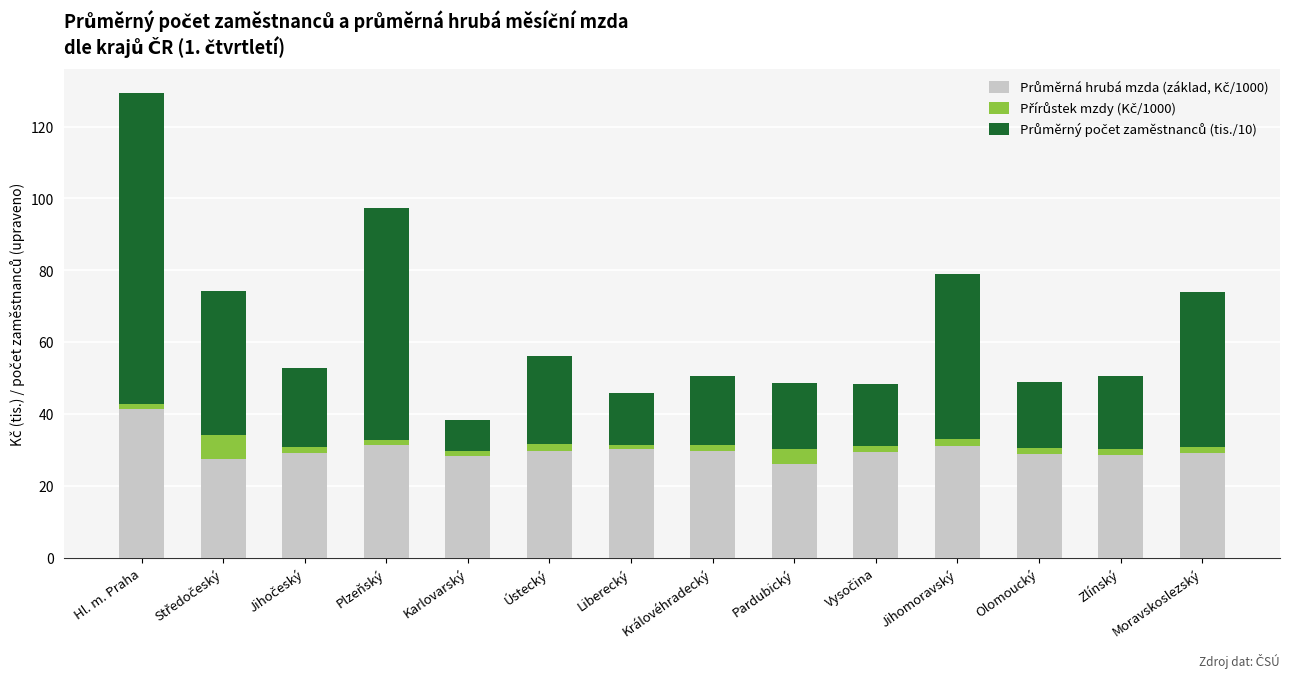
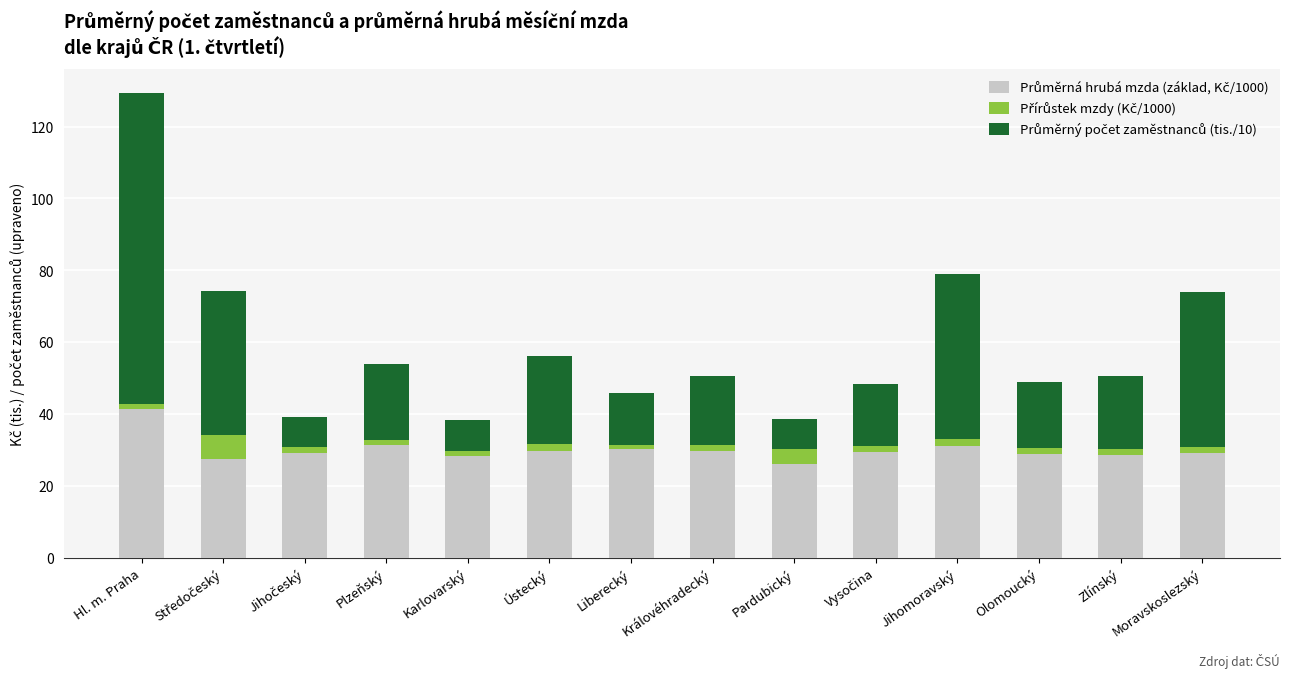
  {
    "Průměrná hrubá mzda (základ, Kč/1000)": {
      "Hl. m. Praha": 41,
      "Středočeský": 27,
      "Jihočeský": 29,
      "Plzeňský": 31,
      "Karlovarský": 28,
      "Ústecký": 30,
      "Liberecký": 30,
      "Královéhradecký": 30,
      "Pardubický": 26,
      "Vysočina": 30,
      "Jihomoravský": 31,
      "Olomoucký": 29,
      "Zlínský": 29,
      "Moravskoslezský": 29
    },
    "Přírůstek mzdy (Kč/1000)": {
      "Hl. m. Praha": 1,
      "Středočeský": 7,
      "Jihočeský": 2,
      "Plzeňský": 2,
      "Karlovarský": 1,
      "Ústecký": 2,
      "Liberecký": 1,
      "Královéhradecký": 2,
      "Pardubický": 4,
      "Vysočina": 2,
      "Jihomoravský": 2,
      "Olomoucký": 2,
      "Zlínský": 2,
      "Moravskoslezský": 2
    },
    "Průměrný počet zaměstnanců (tis./10)": {
      "Hl. m. Praha": 87,
      "Středočeský": 40,
-     "Jihočeský": 22,
-     "Plzeňský": 65,
+     "Jihočeský": 8,
+     "Plzeňský": 21,
      "Karlovarský": 9,
      "Ústecký": 25,
      "Liberecký": 14,
      "Královéhradecký": 19,
-     "Pardubický": 18,
+     "Pardubický": 8,
      "Vysočina": 17,
      "Jihomoravský": 46,
      "Olomoucký": 18,
      "Zlínský": 20,
      "Moravskoslezský": 43
    }
  }
